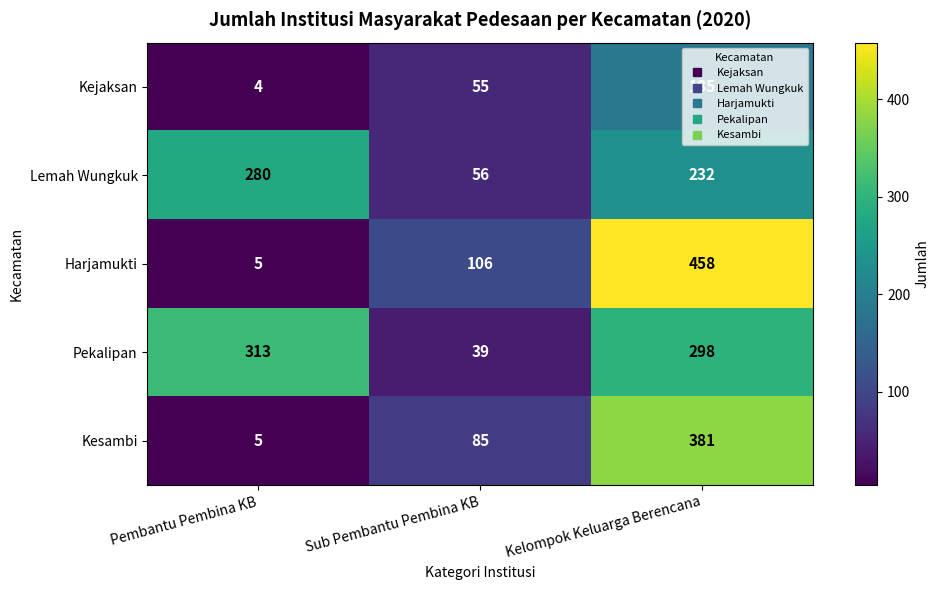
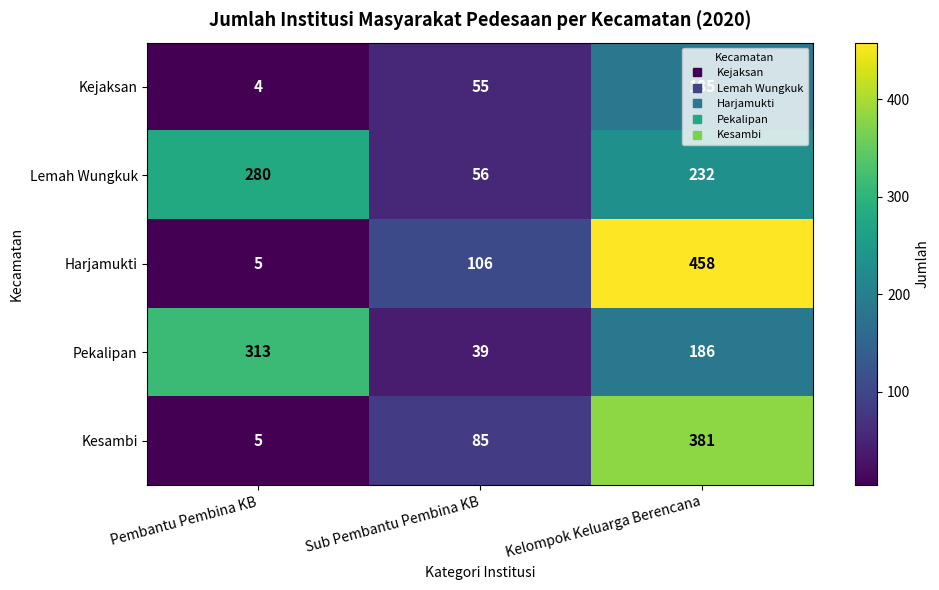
  {
    "Kejaksan": {
      "Pembantu Pembina KB": 4,
      "Sub Pembantu Pembina KB": 55
    },
    "Lemah Wungkuk": {
      "Pembantu Pembina KB": 280,
      "Sub Pembantu Pembina KB": 56,
      "Kelompok Keluarga Berencana": 232
    },
    "Harjamukti": {
      "Pembantu Pembina KB": 5,
      "Sub Pembantu Pembina KB": 106,
      "Kelompok Keluarga Berencana": 458
    },
    "Pekalipan": {
      "Pembantu Pembina KB": 313,
      "Sub Pembantu Pembina KB": 39,
-     "Kelompok Keluarga Berencana": 298
+     "Kelompok Keluarga Berencana": 186
    },
    "Kesambi": {
      "Pembantu Pembina KB": 5,
      "Sub Pembantu Pembina KB": 85,
      "Kelompok Keluarga Berencana": 381
    }
  }
